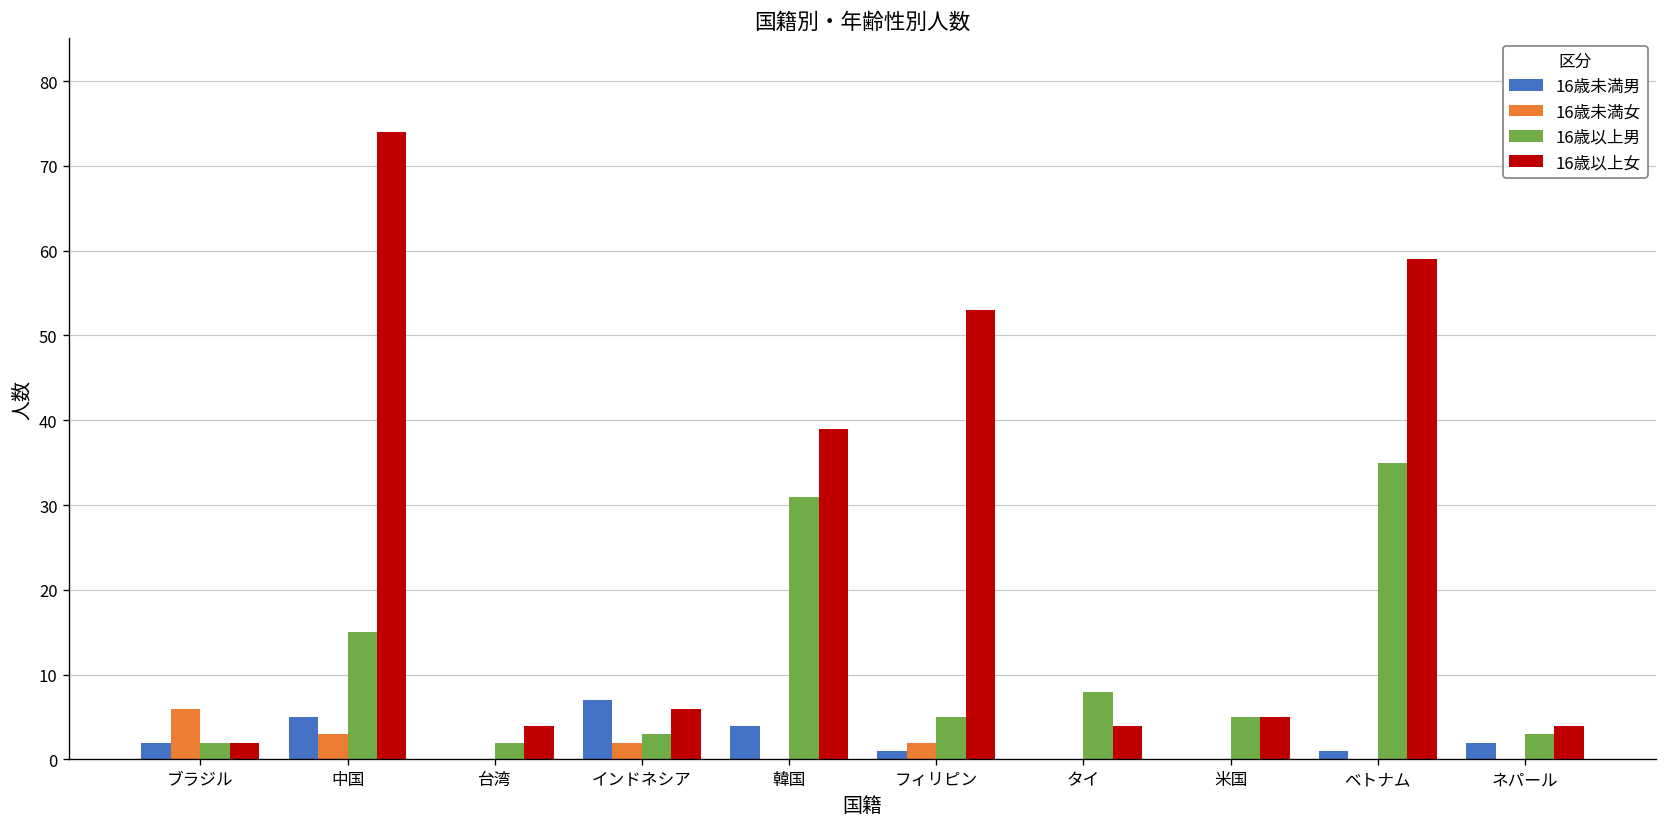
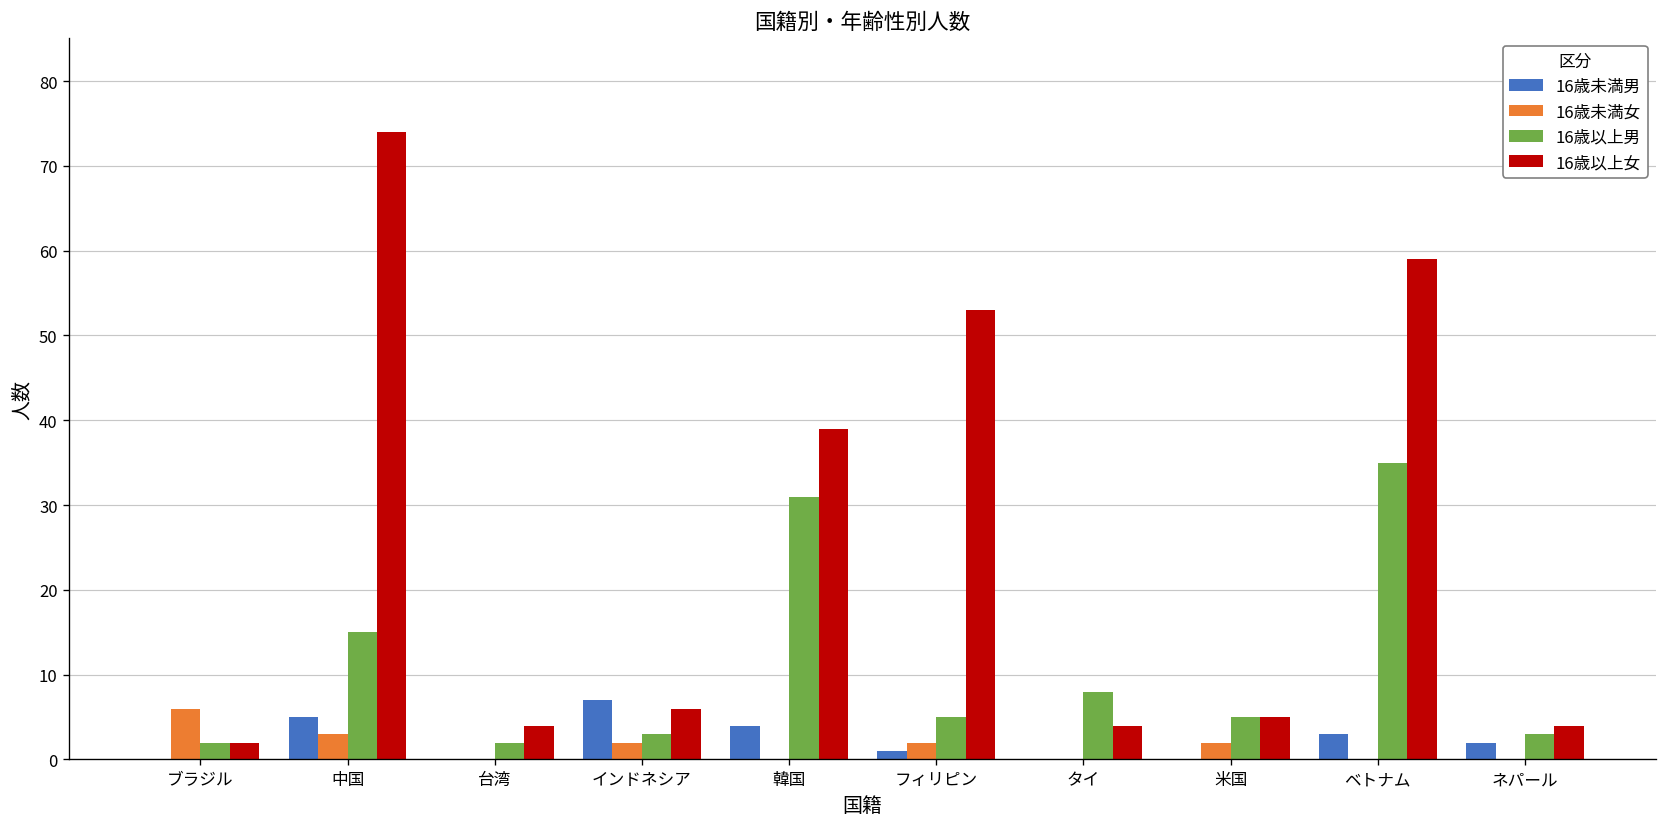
  {
    "16歳未満男": {
-     "ブラジル": 2,
+     "ブラジル": 0,
      "中国": 5,
      "台湾": 0,
      "インドネシア": 7,
      "韓国": 4,
      "フィリピン": 1,
      "タイ": 0,
      "米国": 0,
-     "ベトナム": 1,
+     "ベトナム": 3,
      "ネパール": 2
    },
    "16歳未満女": {
      "ブラジル": 6,
      "中国": 3,
      "台湾": 0,
      "インドネシア": 2,
      "韓国": 0,
      "フィリピン": 2,
      "タイ": 0,
-     "米国": 0,
+     "米国": 2,
      "ベトナム": 0,
      "ネパール": 0
    },
    "16歳以上男": {
      "ブラジル": 2,
      "中国": 15,
      "台湾": 2,
      "インドネシア": 3,
      "韓国": 31,
      "フィリピン": 5,
      "タイ": 8,
      "米国": 5,
      "ベトナム": 35,
      "ネパール": 3
    },
    "16歳以上女": {
      "ブラジル": 2,
      "中国": 74,
      "台湾": 4,
      "インドネシア": 6,
      "韓国": 39,
      "フィリピン": 53,
      "タイ": 4,
      "米国": 5,
      "ベトナム": 59,
      "ネパール": 4
    }
  }
